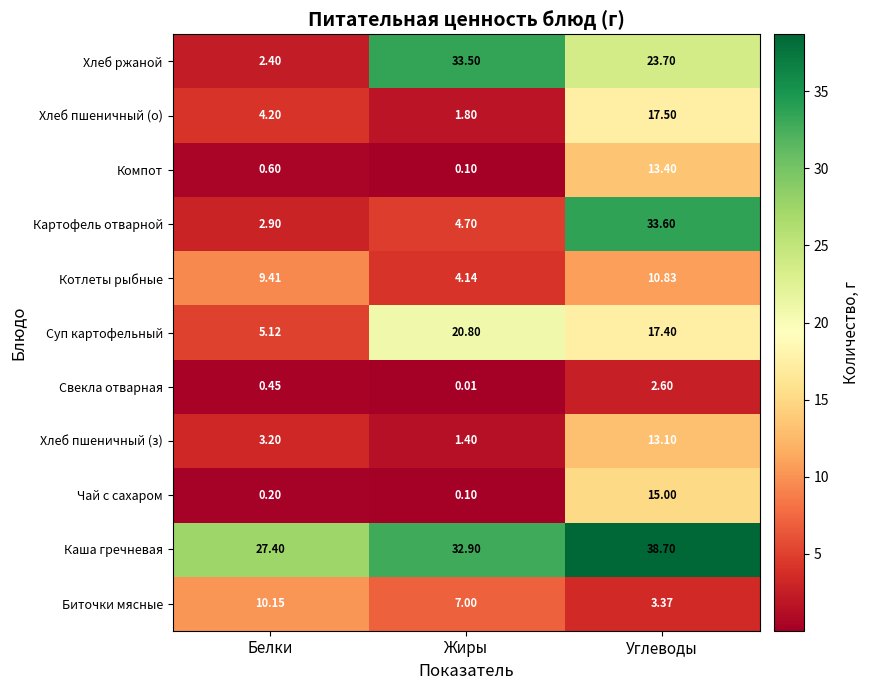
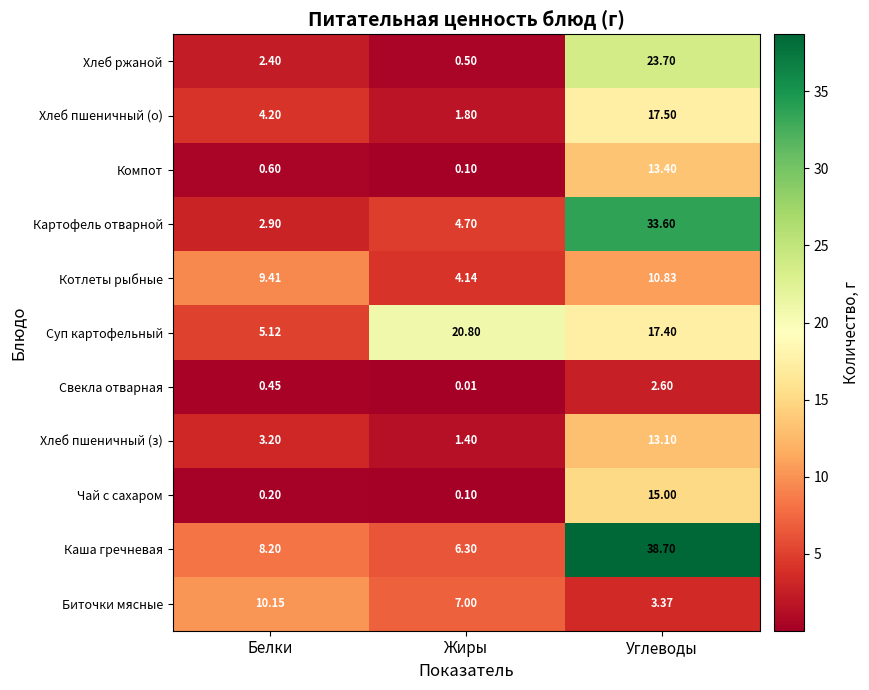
  {
    "Хлеб ржаной": {
      "Белки": 2.40,
-     "Жиры": 33.50,
+     "Жиры": 0.50,
      "Углеводы": 23.70
    },
    "Хлеб пшеничный (о)": {
      "Белки": 4.20,
      "Жиры": 1.80,
      "Углеводы": 17.50
    },
    "Компот": {
      "Белки": 0.60,
      "Жиры": 0.10,
      "Углеводы": 13.40
    },
    "Картофель отварной": {
      "Белки": 2.90,
      "Жиры": 4.70,
      "Углеводы": 33.60
    },
    "Котлеты рыбные": {
      "Белки": 9.41,
      "Жиры": 4.14,
      "Углеводы": 10.83
    },
    "Суп картофельный": {
      "Белки": 5.12,
      "Жиры": 20.80,
      "Углеводы": 17.40
    },
    "Свекла отварная": {
      "Белки": 0.45,
      "Жиры": 0.01,
      "Углеводы": 2.60
    },
    "Хлеб пшеничный (з)": {
      "Белки": 3.20,
      "Жиры": 1.40,
      "Углеводы": 13.10
    },
    "Чай с сахаром": {
      "Белки": 0.20,
      "Жиры": 0.10,
      "Углеводы": 15.00
    },
    "Каша гречневая": {
-     "Белки": 27.40,
-     "Жиры": 32.90,
+     "Белки": 8.20,
+     "Жиры": 6.30,
      "Углеводы": 38.70
    },
    "Биточки мясные": {
      "Белки": 10.15,
      "Жиры": 7.00,
      "Углеводы": 3.37
    }
  }
